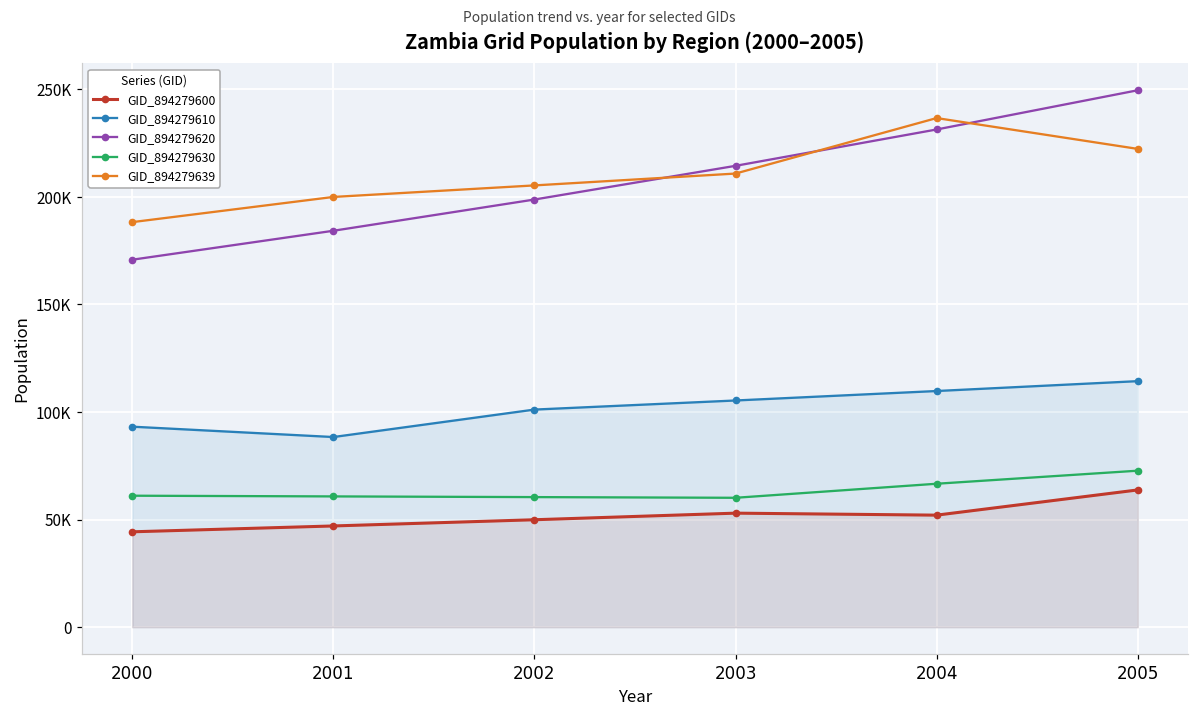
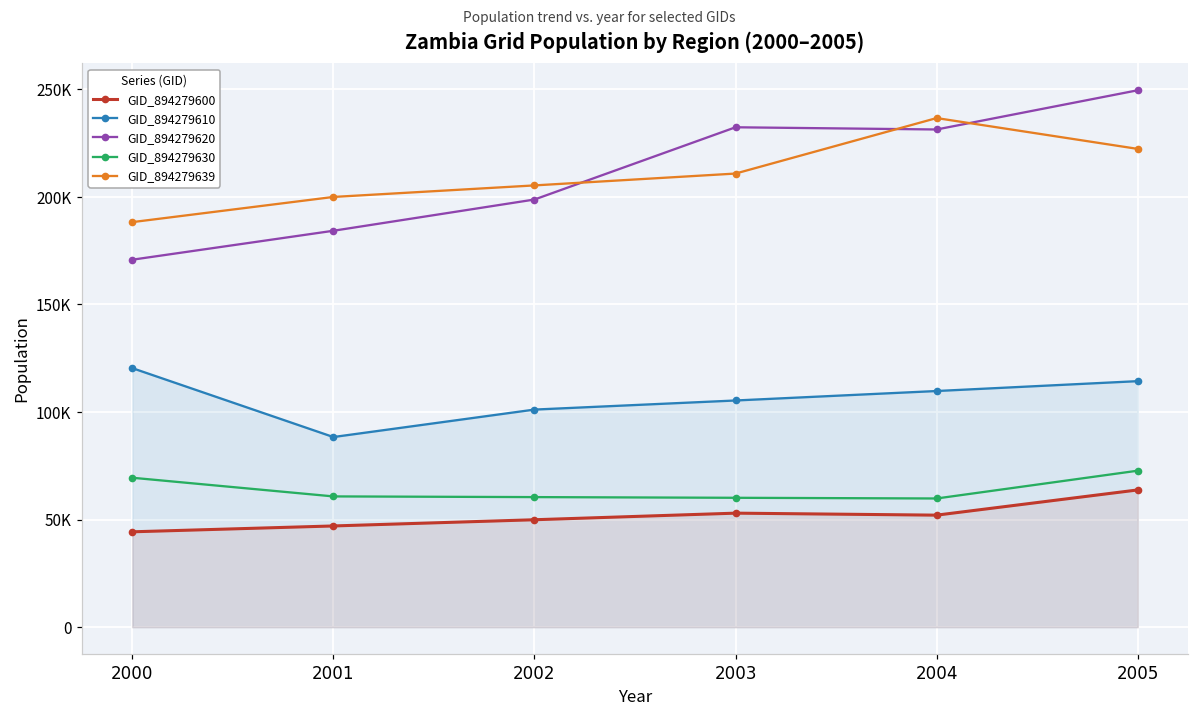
  {
    "GID_894279600": {
      "2000": 44000,
      "2001": 47000,
      "2002": 50000,
      "2003": 53000,
      "2004": 52000,
      "2005": 64000
    },
    "GID_894279610": {
-     "2000": 93000,
+     "2000": 120000,
      "2001": 88000,
      "2002": 101000,
      "2003": 105000,
      "2004": 110000,
      "2005": 114000
    },
    "GID_894279620": {
      "2000": 171000,
      "2001": 184000,
      "2002": 199000,
-     "2003": 214000,
+     "2003": 232000,
      "2004": 231000,
      "2005": 250000
    },
    "GID_894279630": {
-     "2000": 61000,
+     "2000": 69000,
      "2001": 61000,
      "2002": 60000,
      "2003": 60000,
-     "2004": 67000,
+     "2004": 60000,
      "2005": 73000
    },
    "GID_894279639": {
      "2000": 188000,
      "2001": 200000,
      "2002": 205000,
      "2003": 211000,
      "2004": 237000,
      "2005": 222000
    }
  }
